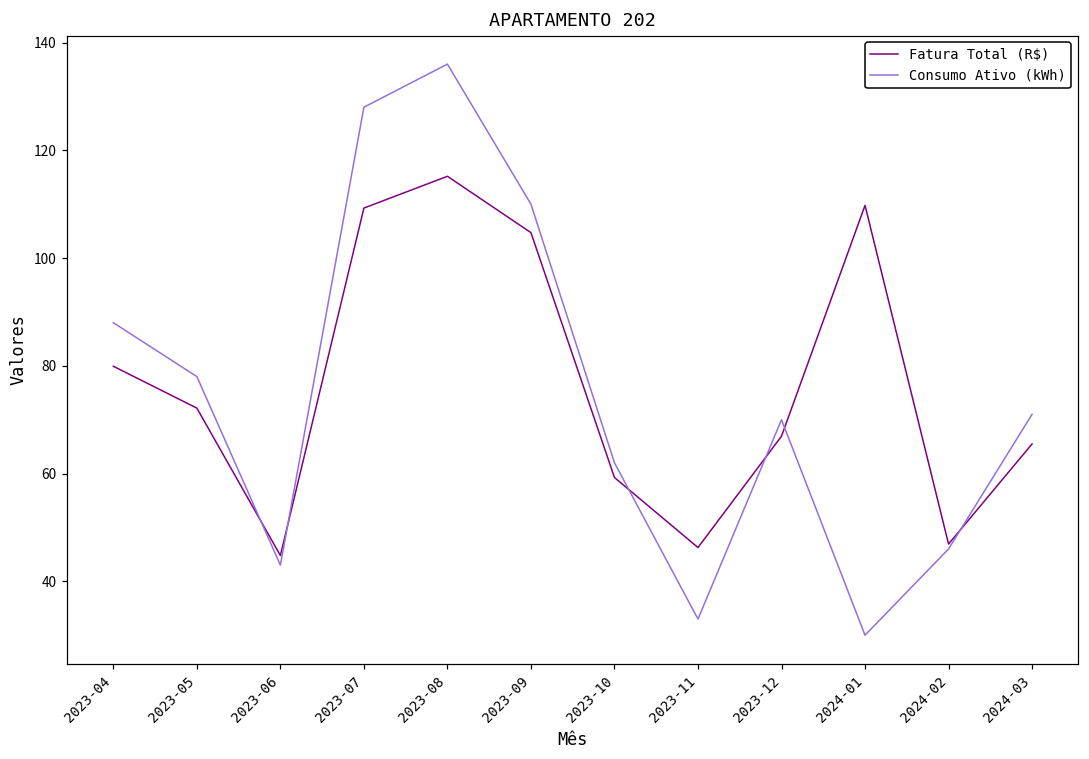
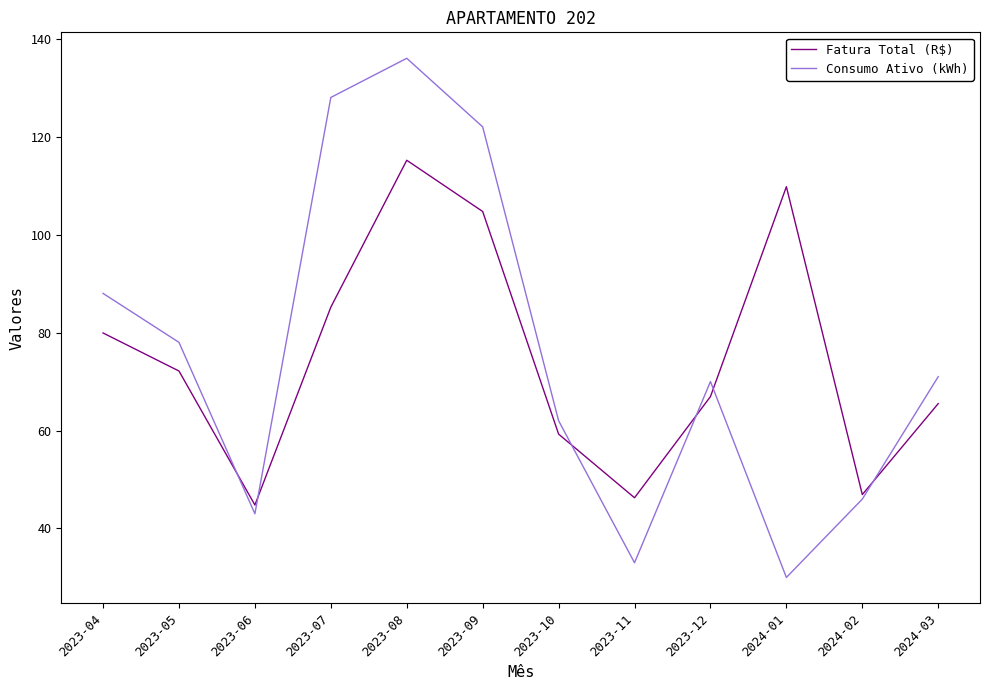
  {
    "Fatura Total (R$)": {
      "2023-04": 80,
      "2023-05": 72,
      "2023-06": 45,
-     "2023-07": 109,
+     "2023-07": 85,
      "2023-08": 115,
      "2023-09": 105,
      "2023-10": 59,
      "2023-11": 46,
      "2023-12": 67,
      "2024-01": 110,
      "2024-02": 47,
      "2024-03": 66
    },
    "Consumo Ativo (kWh)": {
      "2023-04": 88,
      "2023-05": 78,
      "2023-06": 43,
      "2023-07": 128,
      "2023-08": 136,
-     "2023-09": 110,
+     "2023-09": 122,
      "2023-10": 62,
      "2023-11": 33,
      "2023-12": 70,
      "2024-01": 30,
      "2024-02": 46,
      "2024-03": 71
    }
  }
